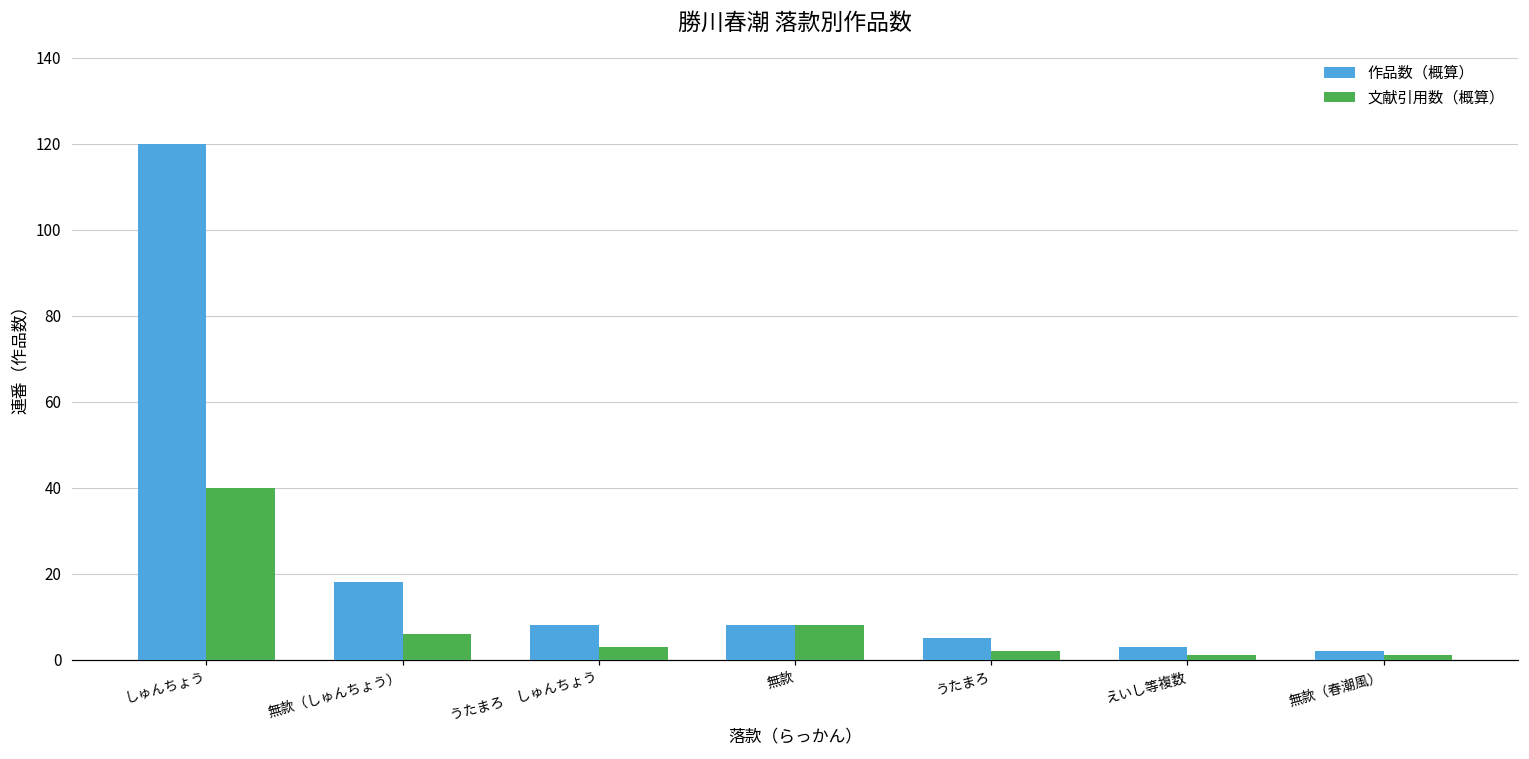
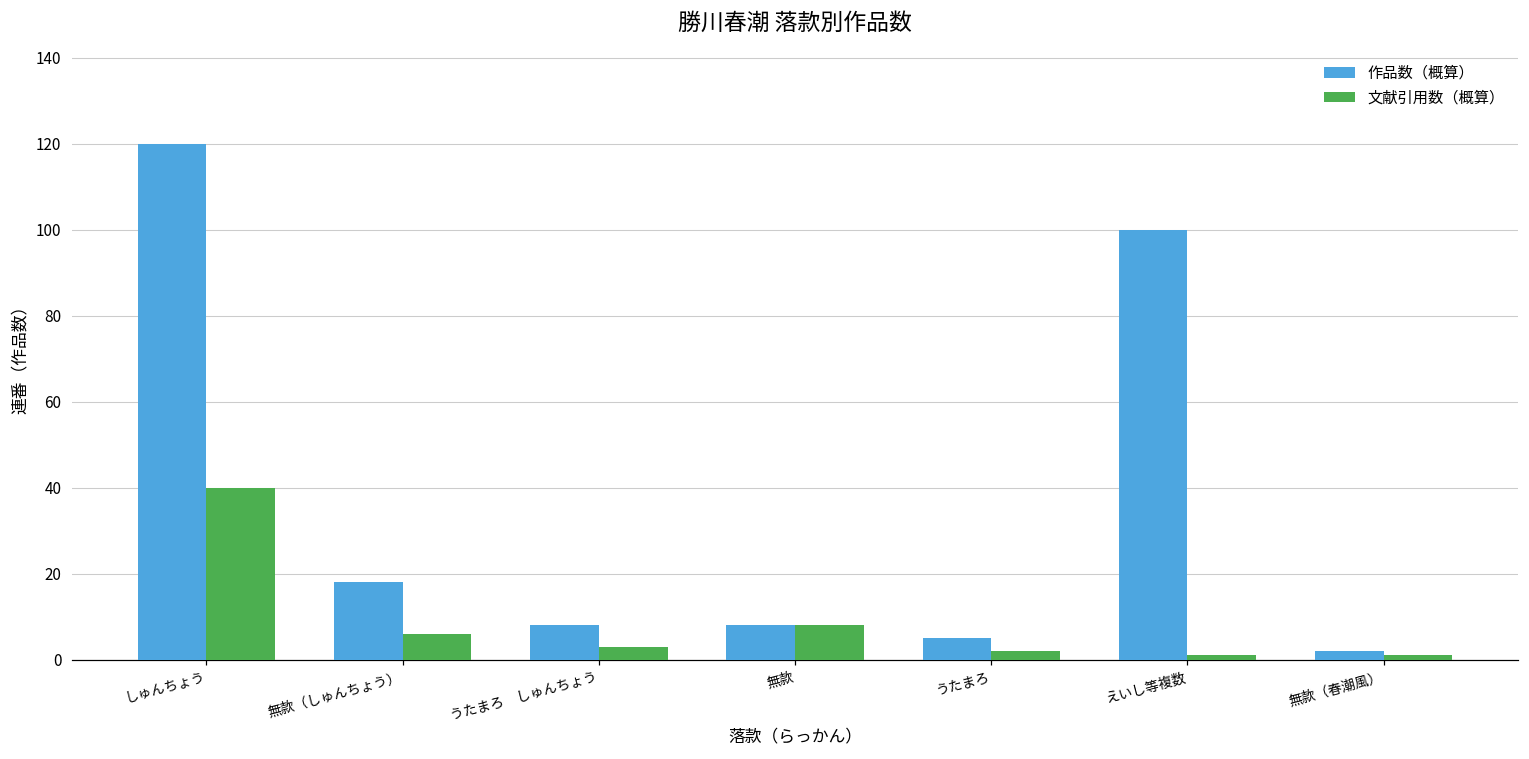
  {
    "作品数（概算）": {
      "しゅんちょう": 120,
      "無款（しゅんちょう）": 18,
      "うたまろ しゅんちょう": 8,
      "無款": 8,
      "うたまろ": 5,
-     "えいし等複数": 3,
+     "えいし等複数": 100,
      "無款（春潮風）": 2
    },
    "文献引用数（概算）": {
      "しゅんちょう": 40,
      "無款（しゅんちょう）": 6,
      "うたまろ しゅんちょう": 3,
      "無款": 8,
      "うたまろ": 2,
      "えいし等複数": 1,
      "無款（春潮風）": 1
    }
  }
